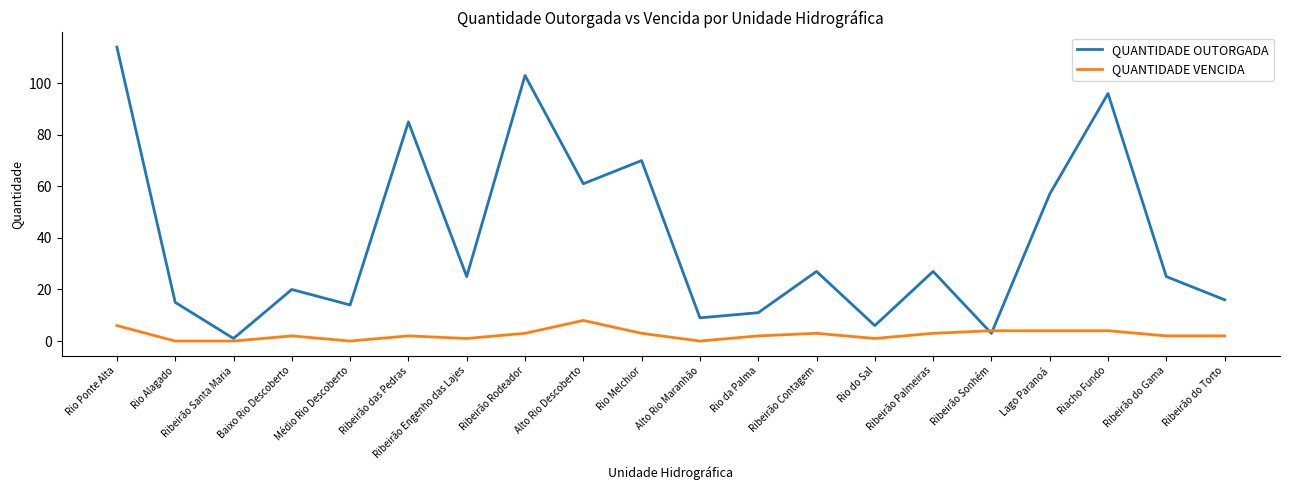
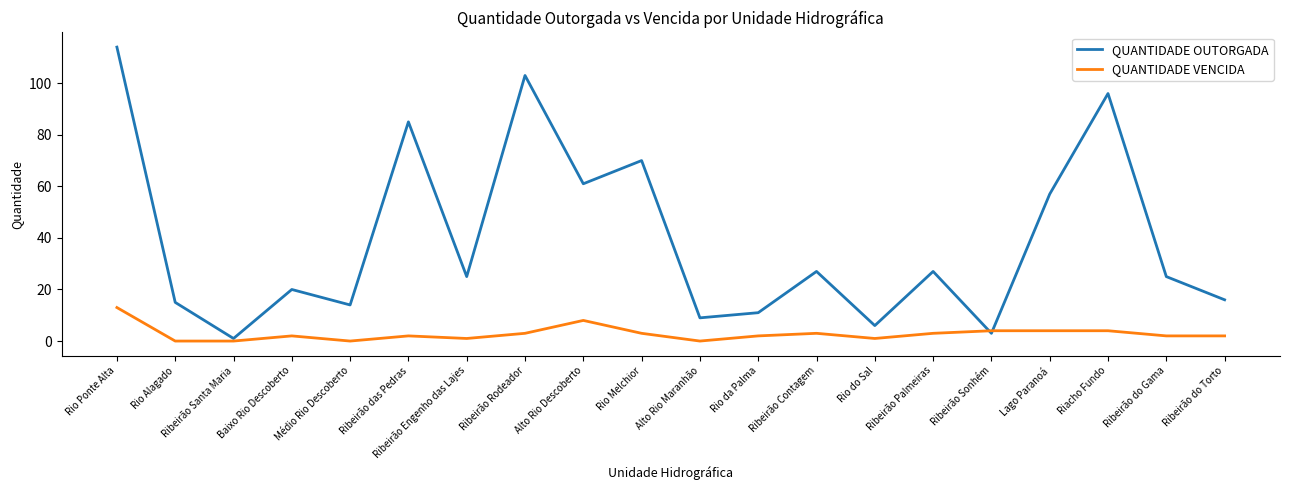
  {
    "QUANTIDADE OUTORGADA": {
      "Rio Ponte Alta": 114,
      "Rio Alagado": 15,
      "Ribeirão Santa Maria": 1,
      "Baixo Rio Descoberto": 20,
      "Médio Rio Descoberto": 14,
      "Ribeirão das Pedras": 85,
      "Ribeirão Engenho das Lajes": 25,
      "Ribeirão Rodeador": 103,
      "Alto Rio Descoberto": 61,
      "Rio Melchior": 70,
      "Alto Rio Maranhão": 9,
      "Rio da Palma": 11,
      "Ribeirão Contagem": 27,
      "Rio do Sal": 6,
      "Ribeirão Palmeiras": 27,
      "Ribeirão Sonhém": 3,
      "Lago Paranoá": 57,
      "Riacho Fundo": 96,
      "Ribeirão do Gama": 25,
      "Ribeirão do Torto": 16
    },
    "QUANTIDADE VENCIDA": {
-     "Rio Ponte Alta": 6,
+     "Rio Ponte Alta": 13,
      "Rio Alagado": 0,
      "Ribeirão Santa Maria": 0,
      "Baixo Rio Descoberto": 2,
      "Médio Rio Descoberto": 0,
      "Ribeirão das Pedras": 2,
      "Ribeirão Engenho das Lajes": 1,
      "Ribeirão Rodeador": 3,
      "Alto Rio Descoberto": 8,
      "Rio Melchior": 3,
      "Alto Rio Maranhão": 0,
      "Rio da Palma": 2,
      "Ribeirão Contagem": 3,
      "Rio do Sal": 1,
      "Ribeirão Palmeiras": 3,
      "Ribeirão Sonhém": 4,
      "Lago Paranoá": 4,
      "Riacho Fundo": 4,
      "Ribeirão do Gama": 2,
      "Ribeirão do Torto": 2
    }
  }
